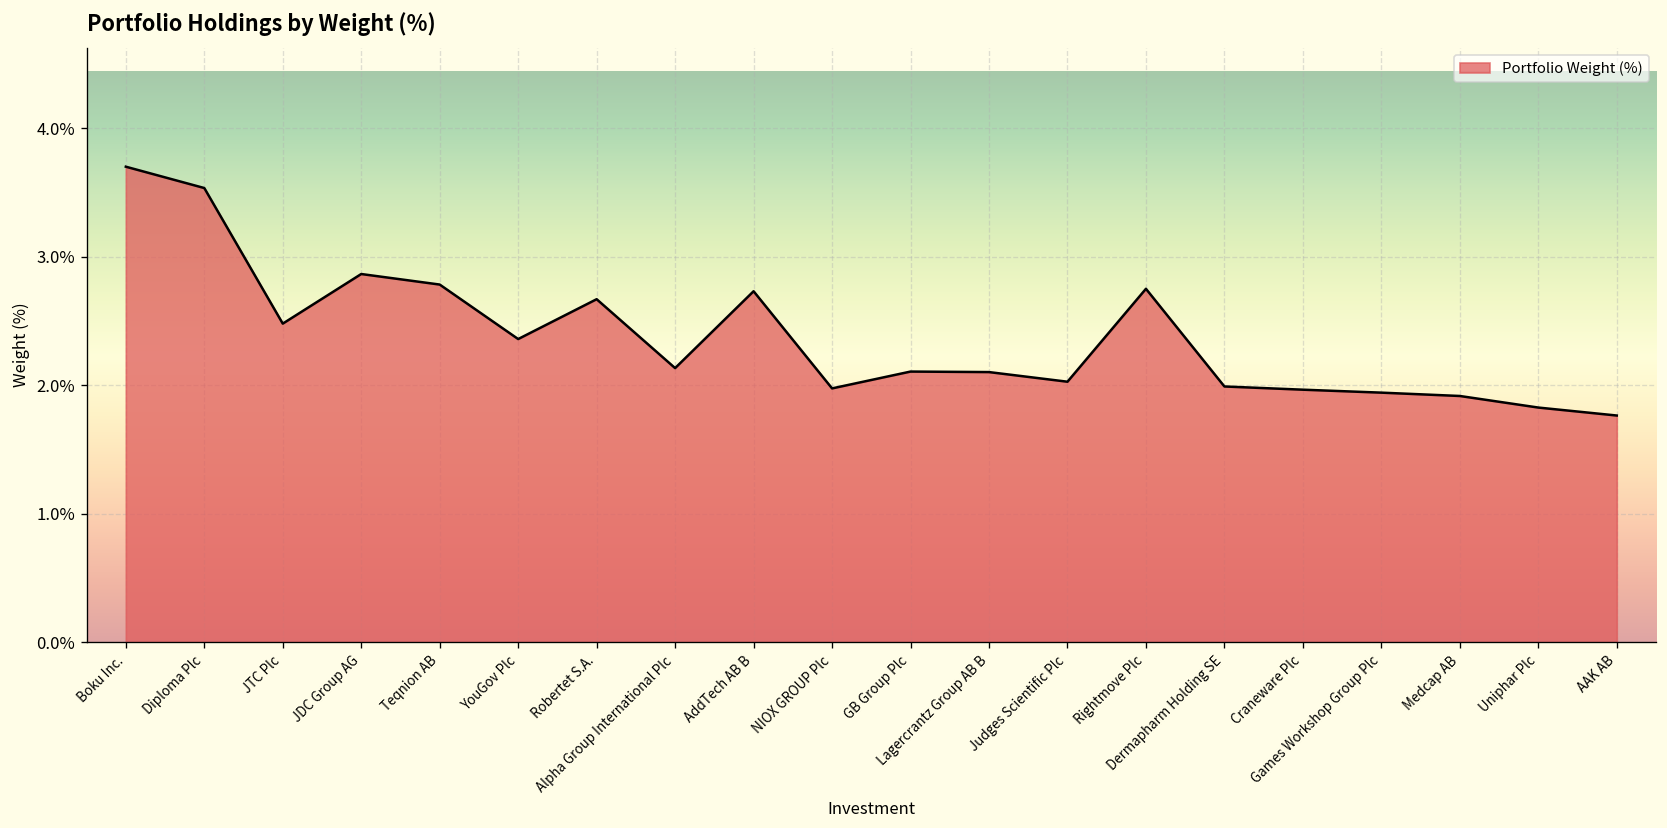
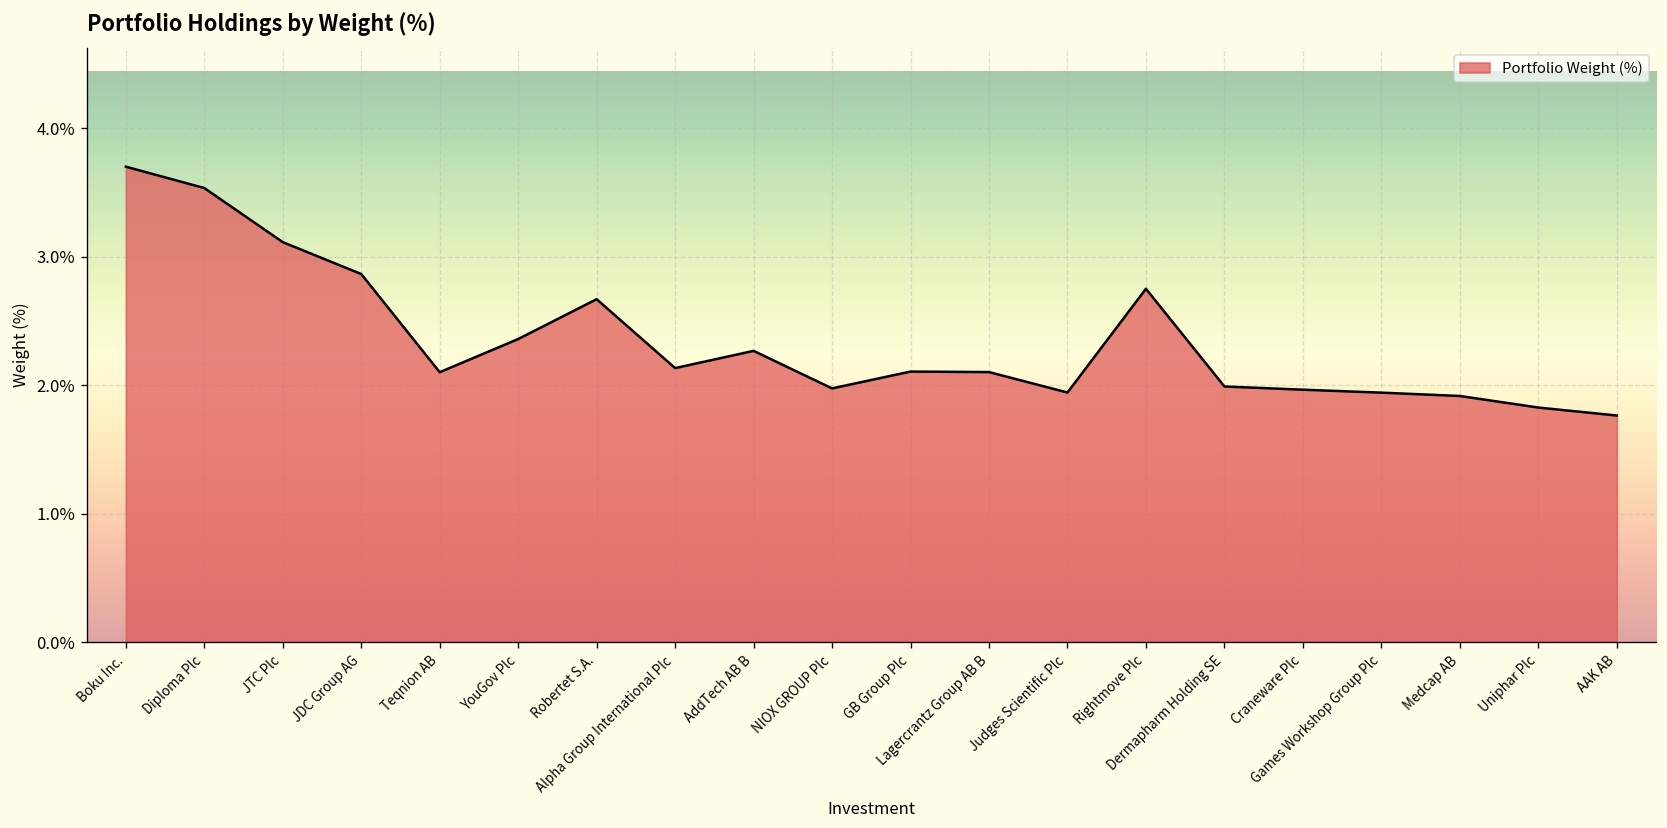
  {
    "Boku Inc.": "3.70%",
    "Diploma Plc": "3.53%",
-   "JTC Plc": "2.48%",
+   "JTC Plc": "3.11%",
    "JDC Group AG": "2.87%",
-   "Teqnion AB": "2.78%",
+   "Teqnion AB": "2.10%",
    "YouGov Plc": "2.36%",
    "Robertet S.A.": "2.67%",
    "Alpha Group International Plc": "2.13%",
-   "AddTech AB B": "2.73%",
+   "AddTech AB B": "2.27%",
    "NIOX GROUP Plc": "1.98%",
    "GB Group Plc": "2.11%",
    "Lagercrantz Group AB B": "2.10%",
-   "Judges Scientific Plc": "2.03%",
+   "Judges Scientific Plc": "1.94%",
    "Rightmove Plc": "2.75%",
    "Dermapharm Holding SE": "1.99%",
    "Craneware Plc": "1.97%",
    "Games Workshop Group Plc": "1.94%",
    "Medcap AB": "1.92%",
    "Uniphar Plc": "1.83%",
    "AAK AB": "1.76%"
  }
